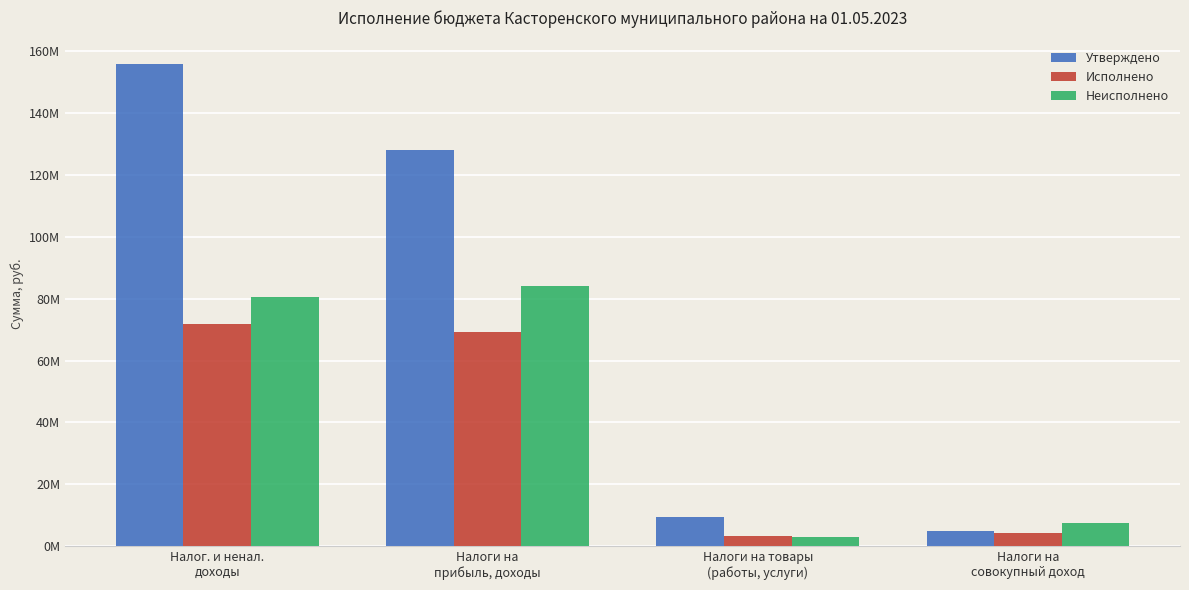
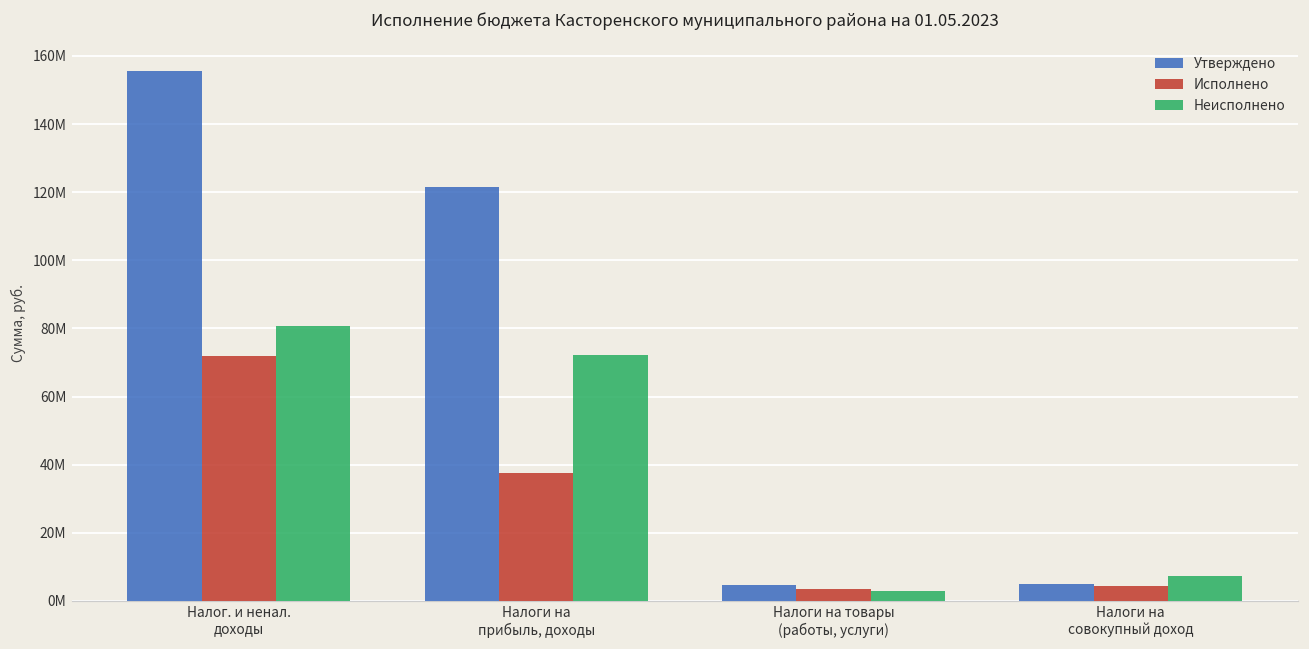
  {
    "Утверждено": {
      "Налог. и ненал. доходы": 156000000,
-     "Налоги на прибыль, доходы": 128000000,
-     "Налоги на товары (работы, услуги)": 9000000,
+     "Налоги на прибыль, доходы": 122000000,
+     "Налоги на товары (работы, услуги)": 5000000,
      "Налоги на совокупный доход": 5000000
    },
    "Исполнено": {
      "Налог. и ненал. доходы": 72000000,
-     "Налоги на прибыль, доходы": 69000000,
+     "Налоги на прибыль, доходы": 38000000,
      "Налоги на товары (работы, услуги)": 3000000,
      "Налоги на совокупный доход": 4000000
    },
    "Неисполнено": {
      "Налог. и ненал. доходы": 81000000,
-     "Налоги на прибыль, доходы": 84000000,
+     "Налоги на прибыль, доходы": 72000000,
      "Налоги на товары (работы, услуги)": 3000000,
      "Налоги на совокупный доход": 7000000
    }
  }
